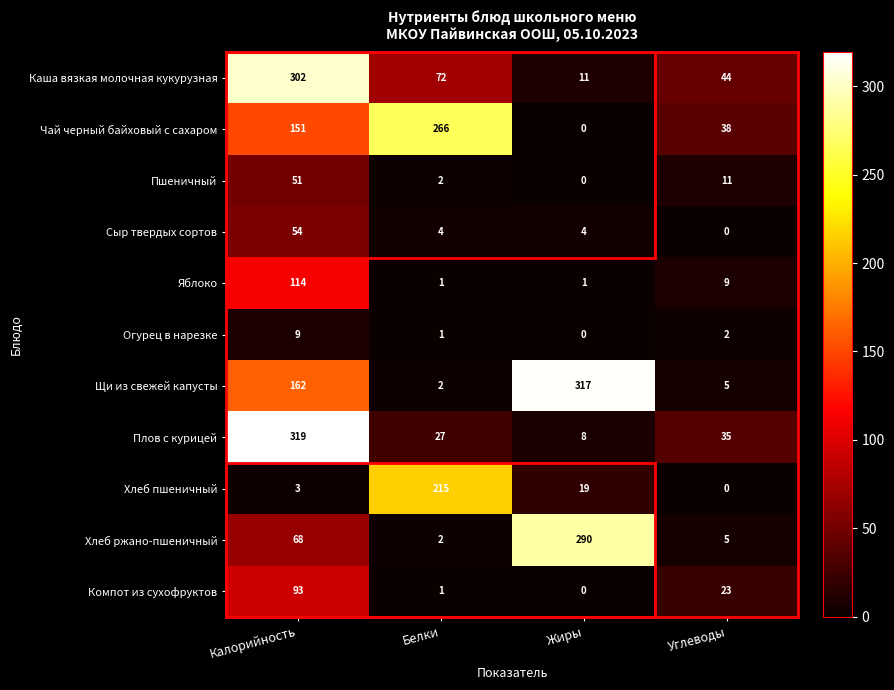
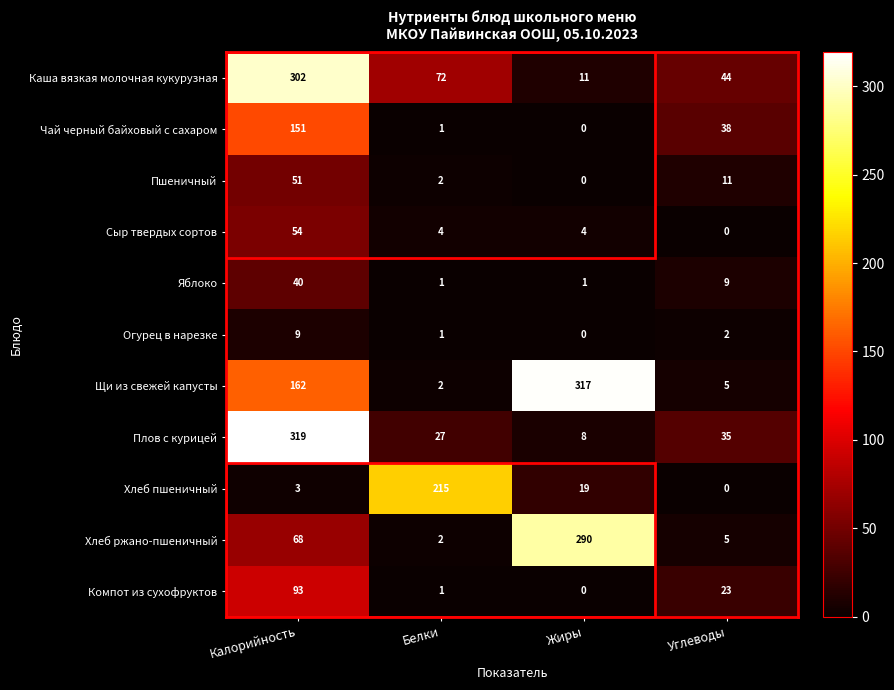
  {
    "Каша вязкая молочная кукурузная": {
      "Калорийность": 302,
      "Белки": 72,
      "Жиры": 11,
      "Углеводы": 44
    },
    "Чай черный байховый с сахаром": {
      "Калорийность": 151,
-     "Белки": 266,
+     "Белки": 1,
      "Жиры": 0,
      "Углеводы": 38
    },
    "Пшеничный": {
      "Калорийность": 51,
      "Белки": 2,
      "Жиры": 0,
      "Углеводы": 11
    },
    "Сыр твердых сортов": {
      "Калорийность": 54,
      "Белки": 4,
      "Жиры": 4,
      "Углеводы": 0
    },
    "Яблоко": {
-     "Калорийность": 114,
+     "Калорийность": 40,
      "Белки": 1,
      "Жиры": 1,
      "Углеводы": 9
    },
    "Огурец в нарезке": {
      "Калорийность": 9,
      "Белки": 1,
      "Жиры": 0,
      "Углеводы": 2
    },
    "Щи из свежей капусты": {
      "Калорийность": 162,
      "Белки": 2,
      "Жиры": 317,
      "Углеводы": 5
    },
    "Плов с курицей": {
      "Калорийность": 319,
      "Белки": 27,
      "Жиры": 8,
      "Углеводы": 35
    },
    "Хлеб пшеничный": {
      "Калорийность": 3,
      "Белки": 215,
      "Жиры": 19,
      "Углеводы": 0
    },
    "Хлеб ржано-пшеничный": {
      "Калорийность": 68,
      "Белки": 2,
      "Жиры": 290,
      "Углеводы": 5
    },
    "Компот из сухофруктов": {
      "Калорийность": 93,
      "Белки": 1,
      "Жиры": 0,
      "Углеводы": 23
    }
  }
